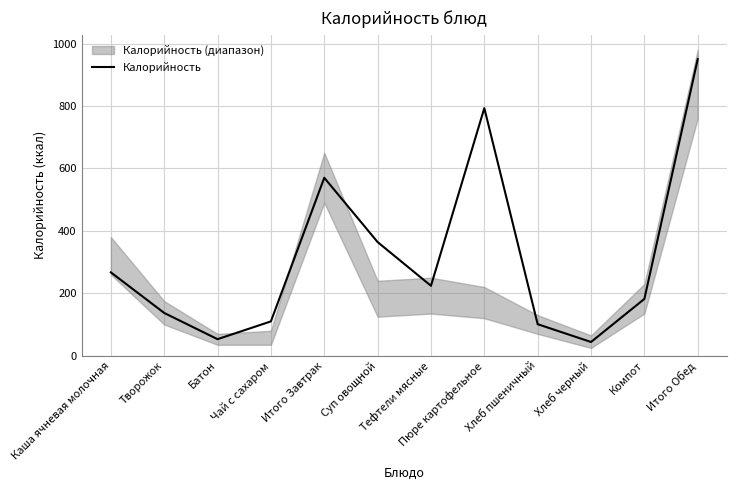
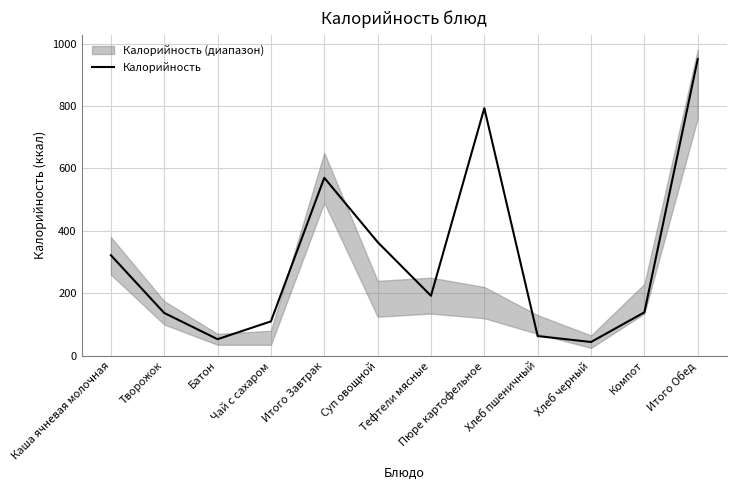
  {
    "Калорийность": {
-     "Каша ячневая молочная": 270,
+     "Каша ячневая молочная": 320,
      "Творожок": 140,
      "Батон": 50,
      "Чай с сахаром": 110,
      "Итого Завтрак": 570,
      "Суп овощной": 360,
-     "Тефтели мясные": 220,
+     "Тефтели мясные": 190,
      "Пюре картофельное": 790,
-     "Хлеб пшеничный": 100,
+     "Хлеб пшеничный": 60,
      "Хлеб черный": 40,
-     "Компот": 180,
+     "Компот": 140,
      "Итого Обед": 950
    }
  }
